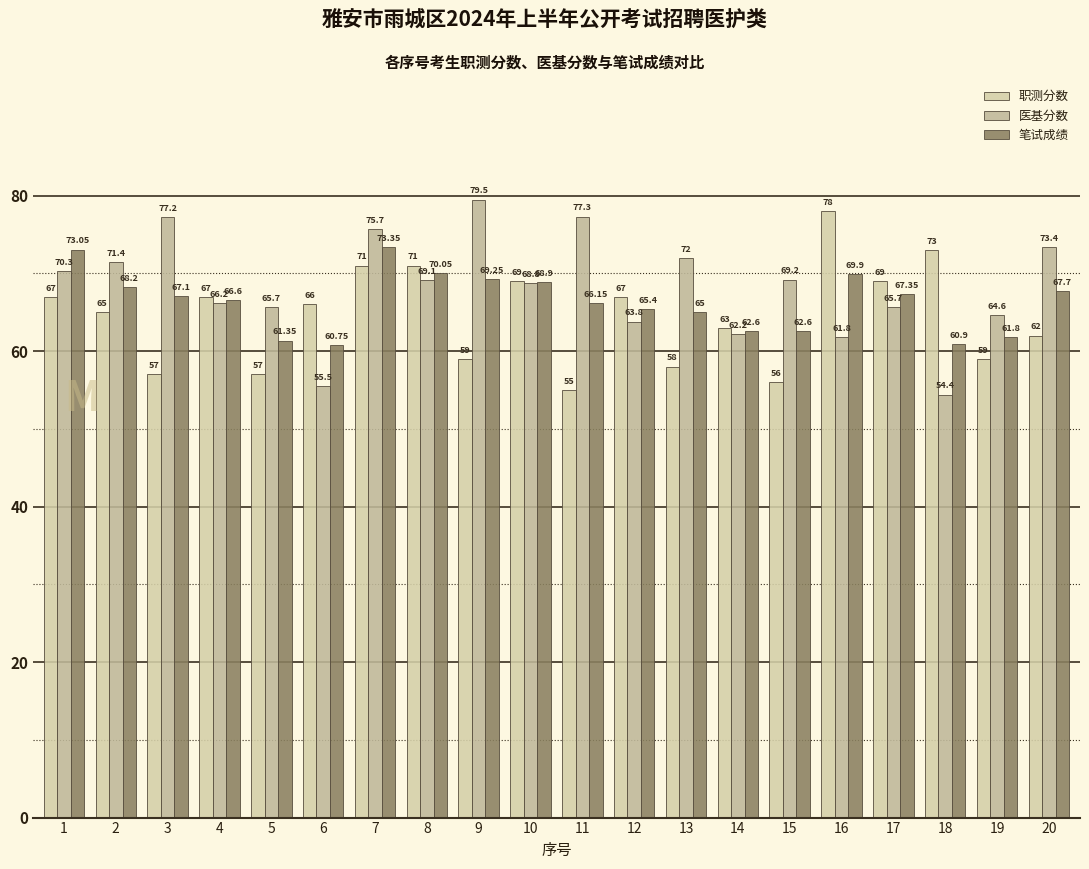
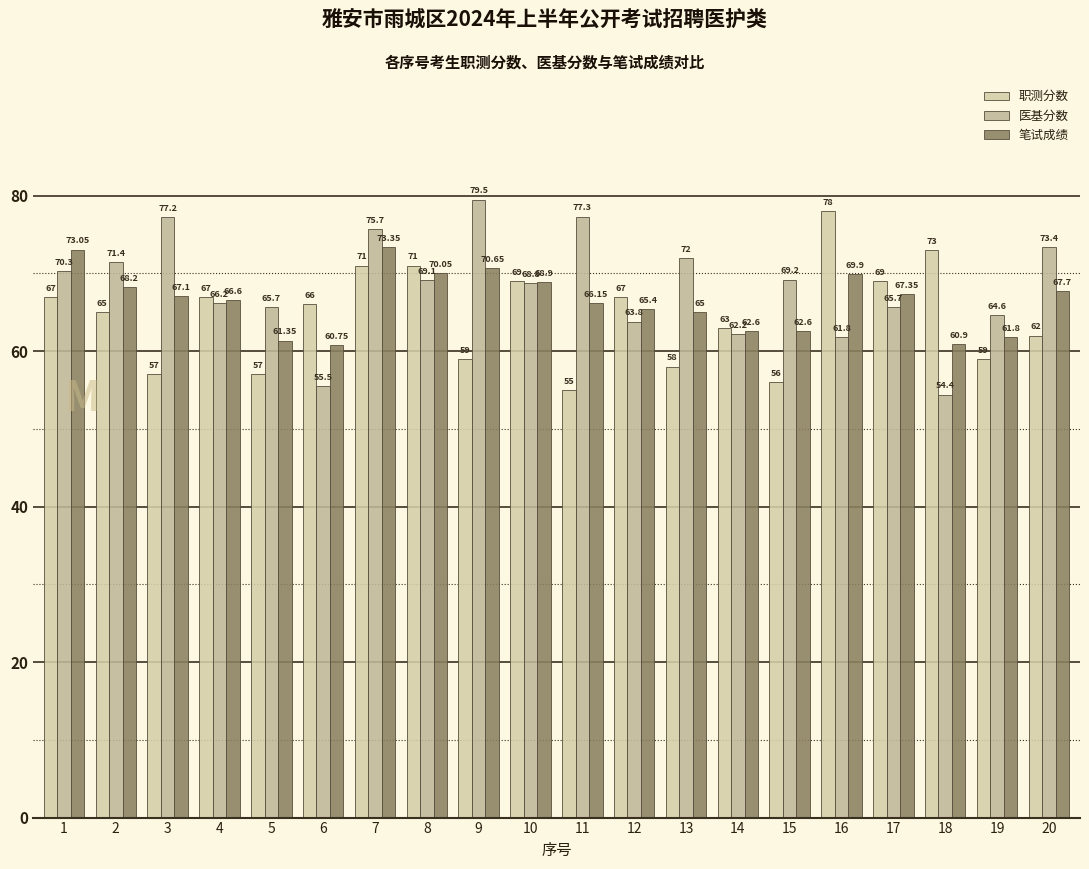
  {
    "笔试成绩": {
      "1": 73.05,
      "2": 68.2,
      "3": 67.1,
      "5": 61.35,
      "6": 60.75,
      "7": 73.35,
      "8": 70.05,
-     "9": 69.25,
+     "9": 70.65,
      "11": 66.15,
      "12": 65.4,
      "13": 65,
      "15": 62.6,
      "16": 69.9,
      "17": 67.35,
      "18": 60.9,
      "19": 61.8,
      "20": 67.7
    }
  }
